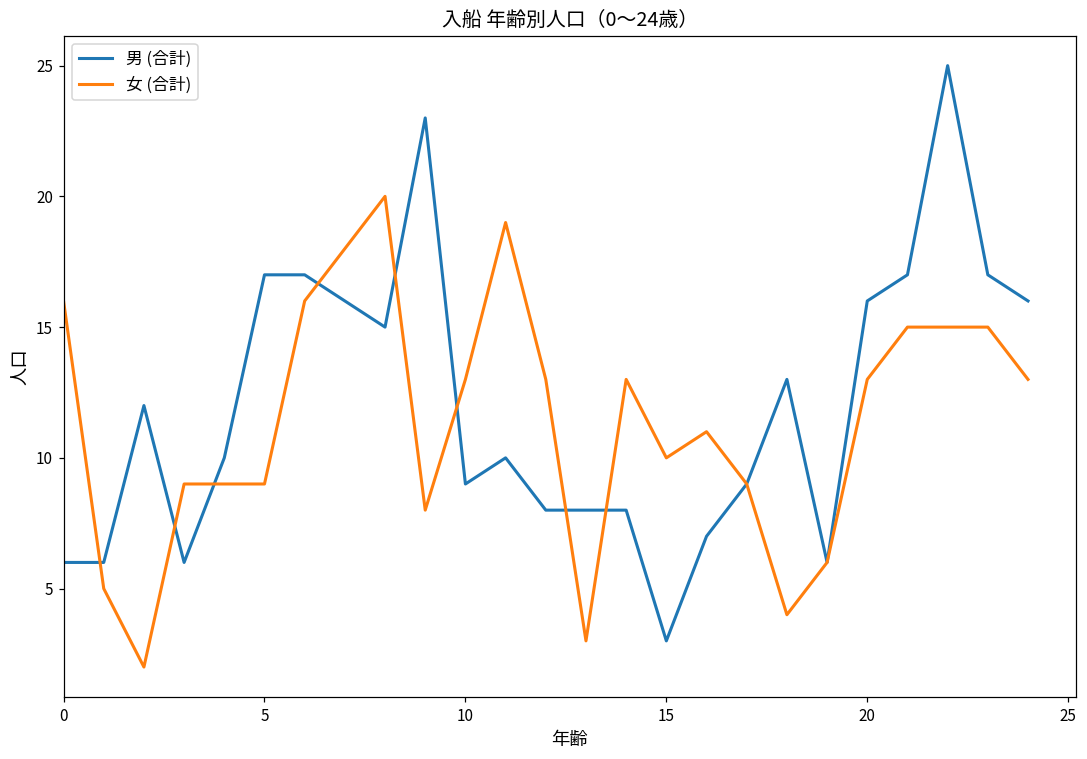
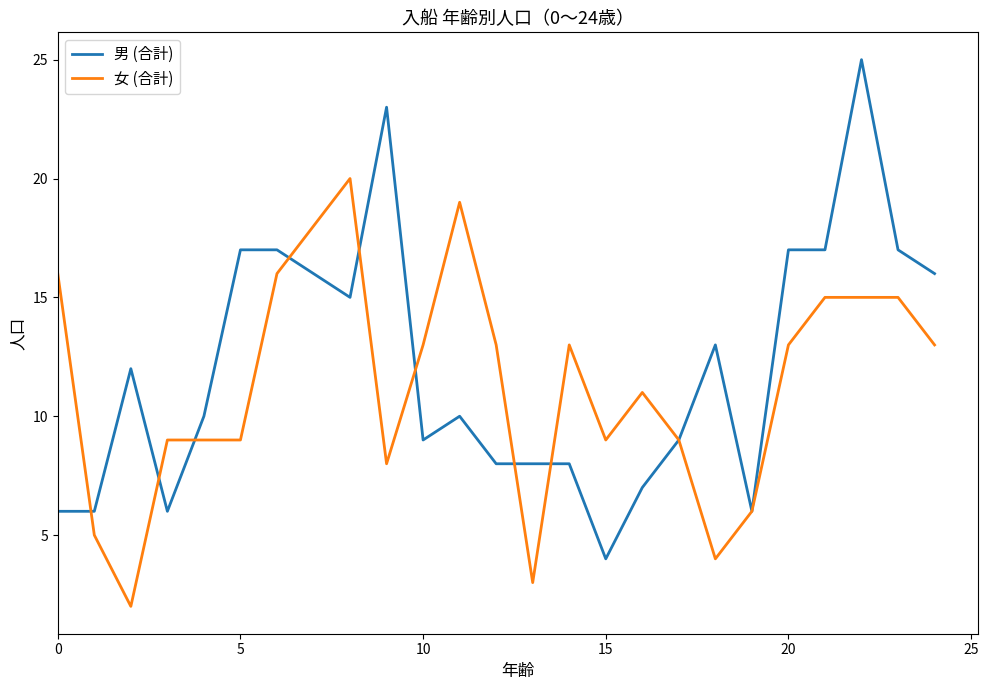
  {
    "男 (合計)": {
      "0": 6,
      "5": 17,
      "10": 9,
-     "15": 3,
-     "20": 16
+     "15": 4,
+     "20": 17
    },
    "女 (合計)": {
      "0": 16,
      "5": 9,
      "10": 13,
-     "15": 10,
+     "15": 9,
      "20": 13
    }
  }
